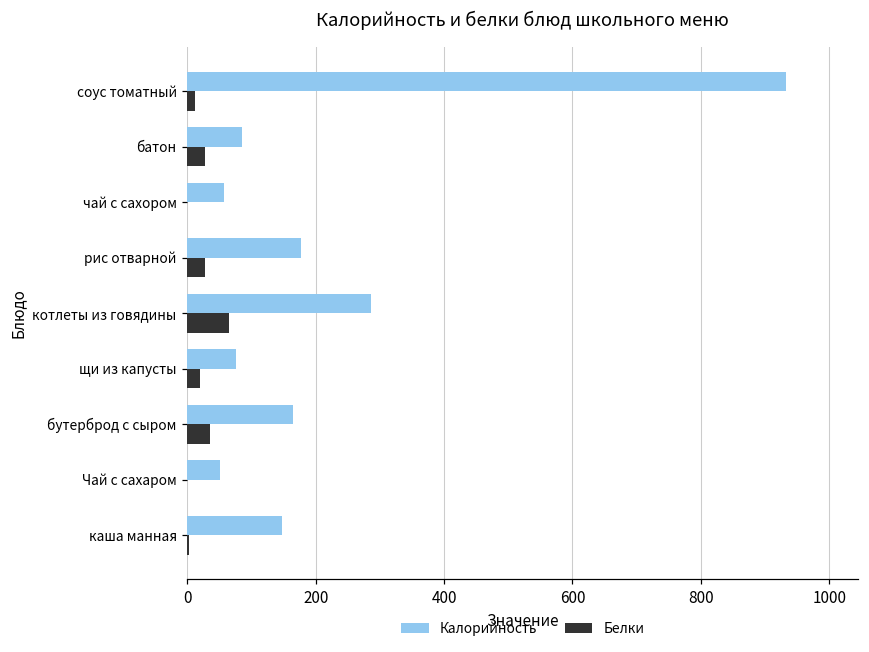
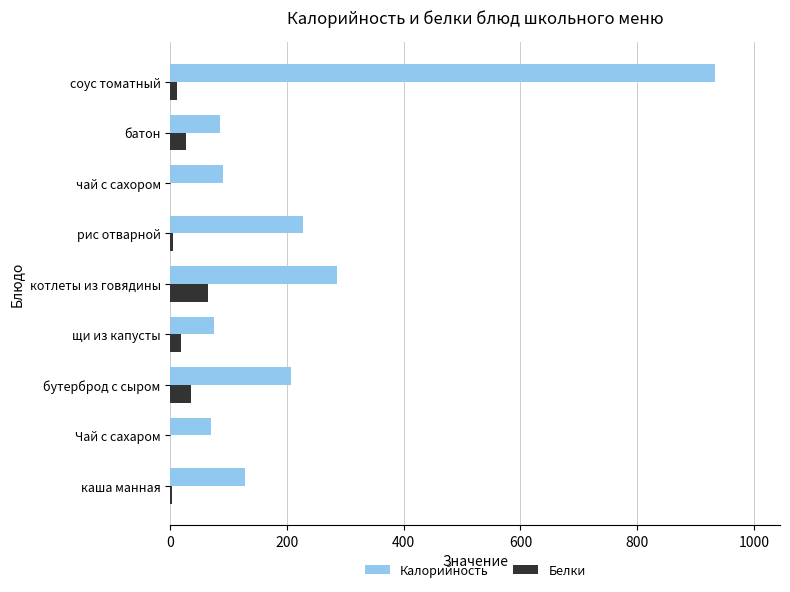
  {
    "Калорийность": {
      "соус томатный": 930,
      "батон": 90,
-     "чай с сахором": 60,
-     "рис отварной": 180,
+     "чай с сахором": 90,
+     "рис отварной": 230,
      "котлеты из говядины": 290,
      "щи из капусты": 80,
-     "бутерброд с сыром": 160,
-     "Чай с сахаром": 50,
-     "каша манная": 150
+     "бутерброд с сыром": 210,
+     "Чай с сахаром": 70,
+     "каша манная": 130
    },
    "Белки": {
      "соус томатный": 10,
      "батон": 30,
      "чай с сахором": 0,
-     "рис отварной": 30,
+     "рис отварной": 0,
      "котлеты из говядины": 70,
      "щи из капусты": 20,
      "бутерброд с сыром": 40,
      "Чай с сахаром": 0
    }
  }
